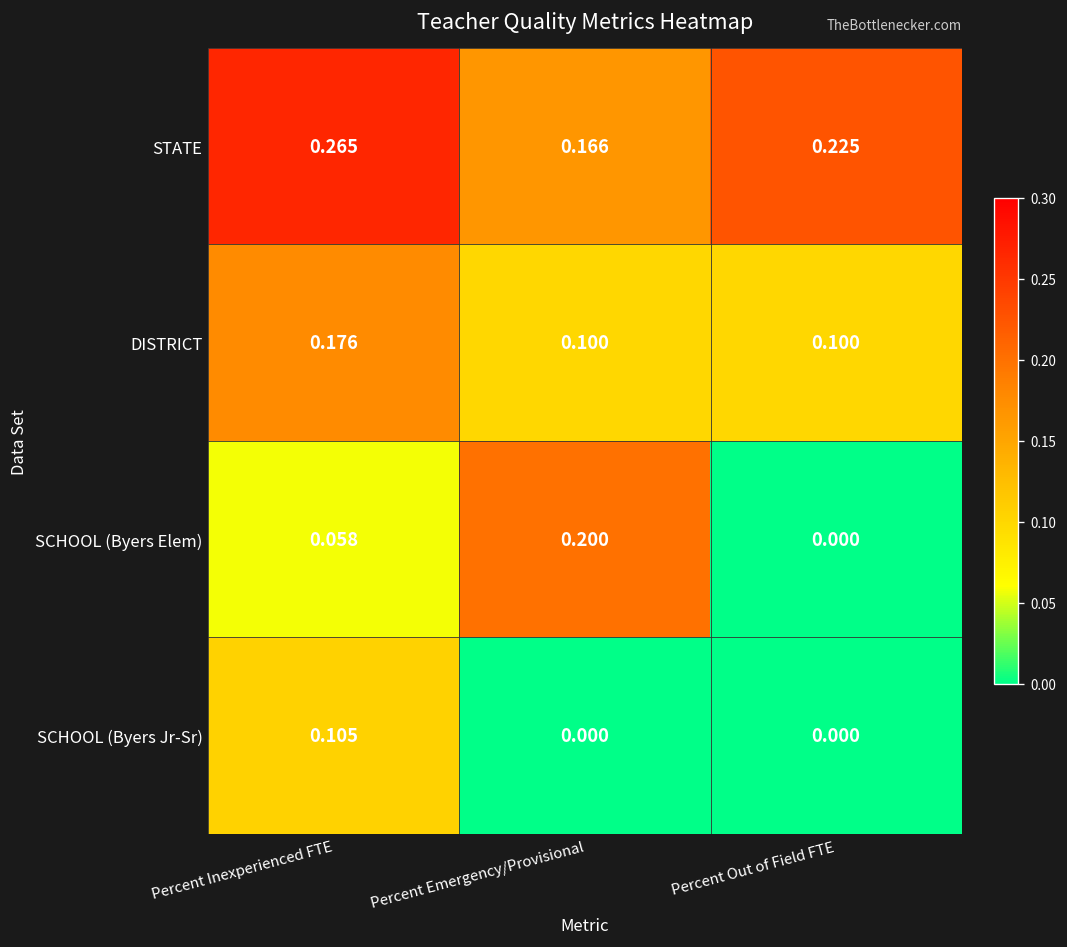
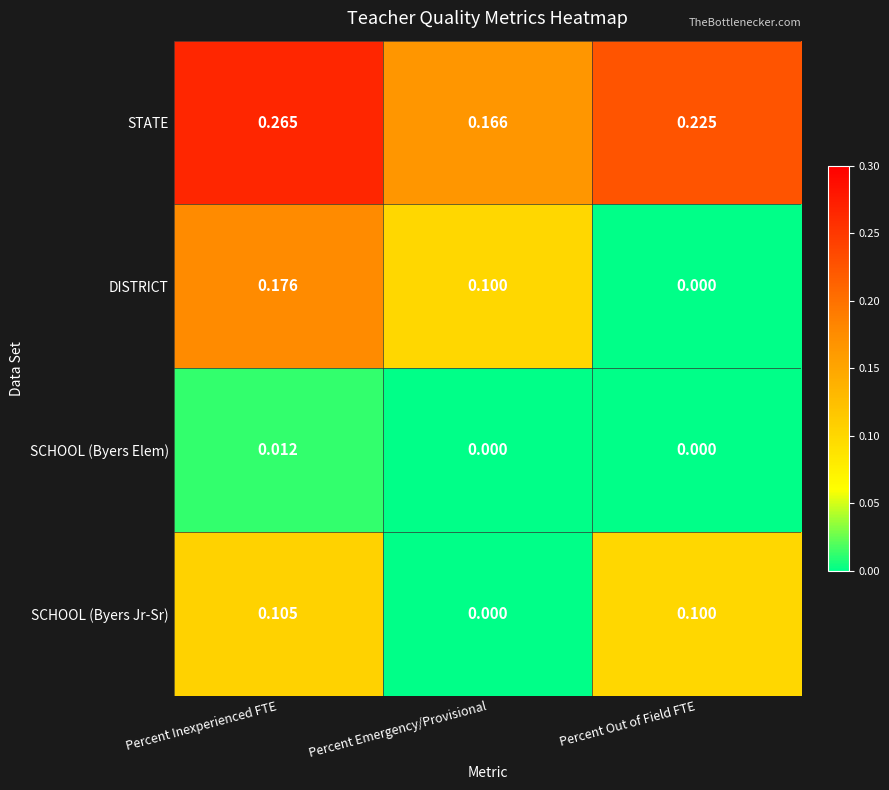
  {
    "STATE": {
      "Percent Inexperienced FTE": 0.265,
      "Percent Emergency/Provisional": 0.166,
      "Percent Out of Field FTE": 0.225
    },
    "DISTRICT": {
      "Percent Inexperienced FTE": 0.176,
      "Percent Emergency/Provisional": 0.100,
-     "Percent Out of Field FTE": 0.100
+     "Percent Out of Field FTE": 0.000
    },
    "SCHOOL (Byers Elem)": {
-     "Percent Inexperienced FTE": 0.058,
-     "Percent Emergency/Provisional": 0.200,
+     "Percent Inexperienced FTE": 0.012,
+     "Percent Emergency/Provisional": 0.000,
      "Percent Out of Field FTE": 0.000
    },
    "SCHOOL (Byers Jr-Sr)": {
      "Percent Inexperienced FTE": 0.105,
      "Percent Emergency/Provisional": 0.000,
-     "Percent Out of Field FTE": 0.000
+     "Percent Out of Field FTE": 0.100
    }
  }
